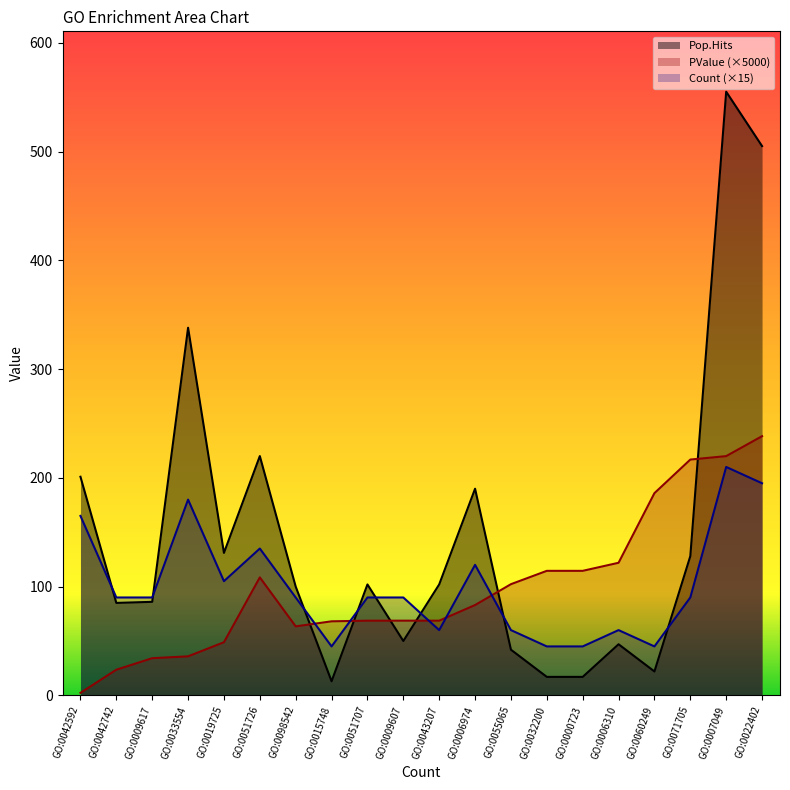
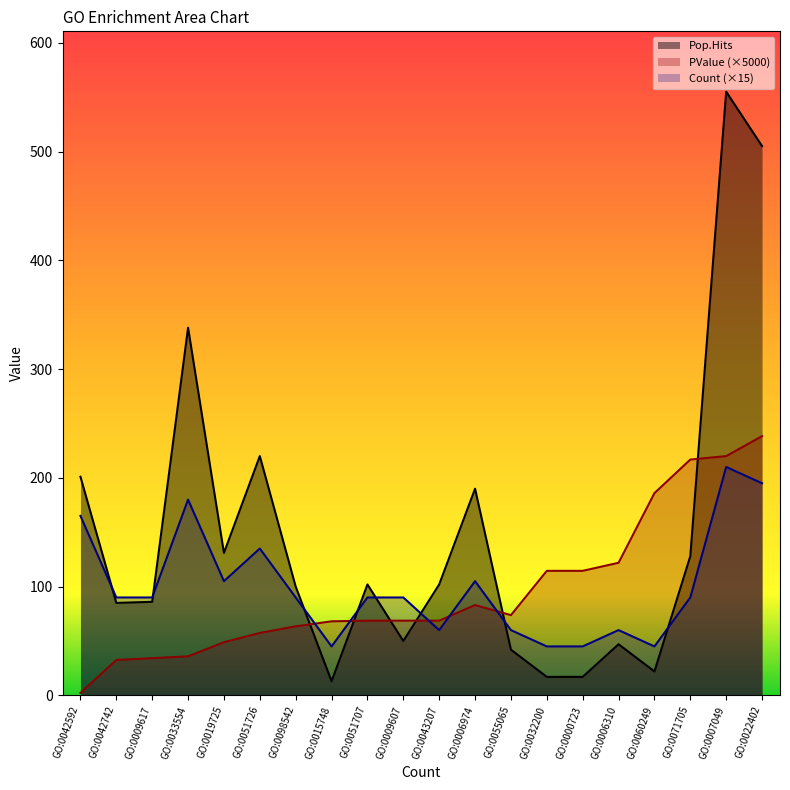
  {
    "Pop.Hits": {
      "GO:0042592": 201,
      "GO:0042742": 85,
      "GO:0009617": 86,
      "GO:0033554": 338,
      "GO:0019725": 131,
      "GO:0051726": 220,
      "GO:0098542": 100,
      "GO:0015748": 13,
      "GO:0051707": 102,
      "GO:0009607": 50,
      "GO:0043207": 102,
      "GO:0006974": 190,
      "GO:0055065": 42,
      "GO:0032200": 17,
      "GO:0000723": 17,
      "GO:0006310": 47,
      "GO:0060249": 22,
      "GO:0071705": 128,
      "GO:0007049": 555,
      "GO:0022402": 505
    },
    "PValue (×5000)": {
      "GO:0042592": 2,
-     "GO:0042742": 24,
+     "GO:0042742": 33,
      "GO:0009617": 34,
      "GO:0033554": 36,
      "GO:0019725": 49,
-     "GO:0051726": 108,
+     "GO:0051726": 57,
      "GO:0098542": 63,
      "GO:0015748": 68,
      "GO:0051707": 69,
      "GO:0009607": 69,
      "GO:0043207": 69,
      "GO:0006974": 83,
-     "GO:0055065": 102,
+     "GO:0055065": 74,
      "GO:0032200": 114,
      "GO:0000723": 114,
      "GO:0006310": 122,
      "GO:0060249": 186,
      "GO:0071705": 217,
      "GO:0007049": 220,
      "GO:0022402": 238
    },
    "Count (×15)": {
      "GO:0042592": 165,
      "GO:0042742": 90,
      "GO:0009617": 90,
      "GO:0033554": 180,
      "GO:0019725": 105,
      "GO:0051726": 135,
      "GO:0098542": 90,
      "GO:0015748": 45,
      "GO:0051707": 90,
      "GO:0009607": 90,
      "GO:0043207": 60,
-     "GO:0006974": 120,
+     "GO:0006974": 105,
      "GO:0055065": 60,
      "GO:0032200": 45,
      "GO:0000723": 45,
      "GO:0006310": 60,
      "GO:0060249": 45,
      "GO:0071705": 90,
      "GO:0007049": 210,
      "GO:0022402": 195
    }
  }
